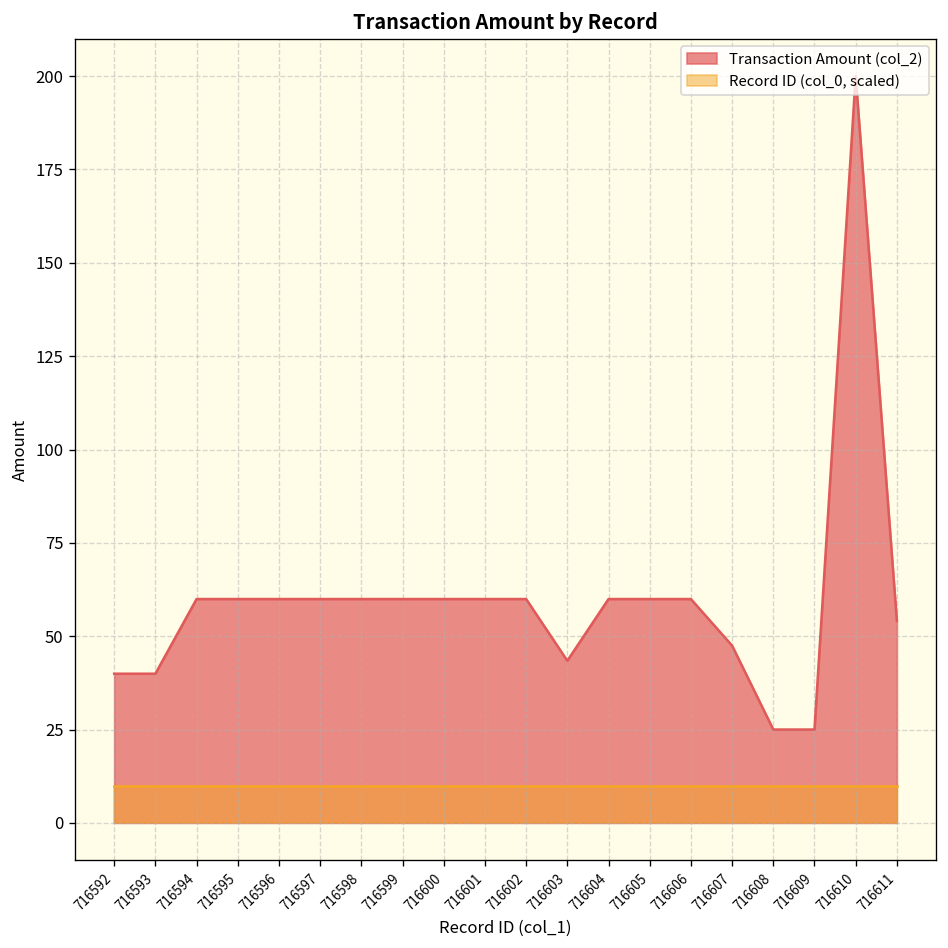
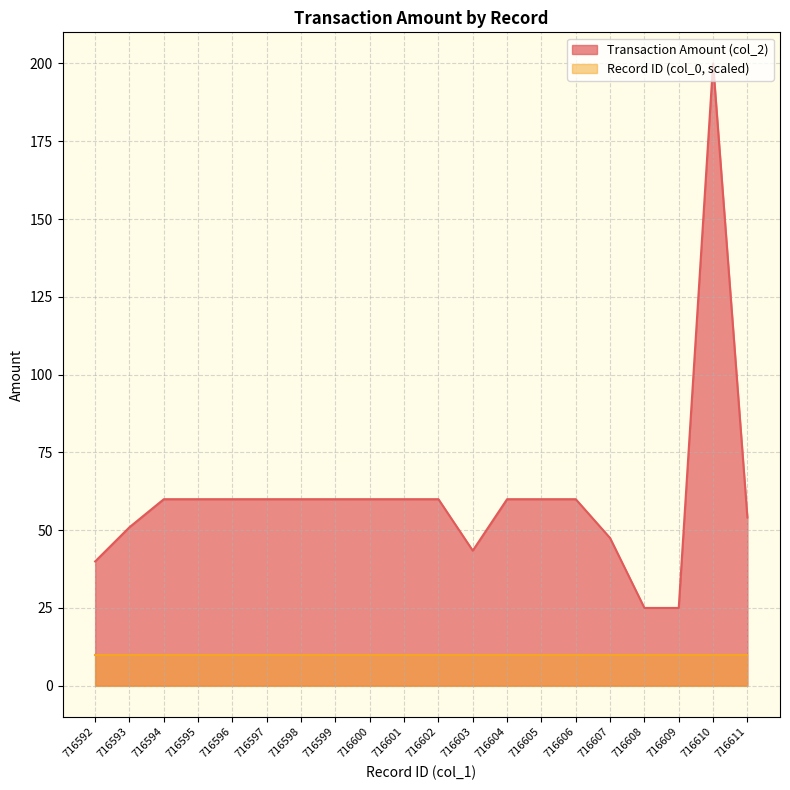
  {
    "Transaction Amount (col_2)": {
      "716592": 40,
-     "716593": 40,
+     "716593": 51,
      "716594": 60,
      "716595": 60,
      "716596": 60,
      "716597": 60,
      "716598": 60,
      "716599": 60,
      "716600": 60,
      "716601": 60,
      "716602": 60,
      "716603": 43,
      "716604": 60,
      "716605": 60,
      "716606": 60,
      "716607": 47,
      "716608": 25,
      "716609": 25,
      "716611": 54
    },
    "Record ID (col_0, scaled)": {
      "716592": 10,
      "716593": 10,
      "716594": 10,
      "716595": 10,
      "716596": 10,
      "716597": 10,
      "716598": 10,
      "716599": 10,
      "716600": 10,
      "716601": 10,
      "716602": 10,
      "716603": 10,
      "716604": 10,
      "716605": 10,
      "716606": 10,
      "716607": 10,
      "716608": 10,
      "716609": 10,
      "716610": 10,
      "716611": 10
    }
  }
